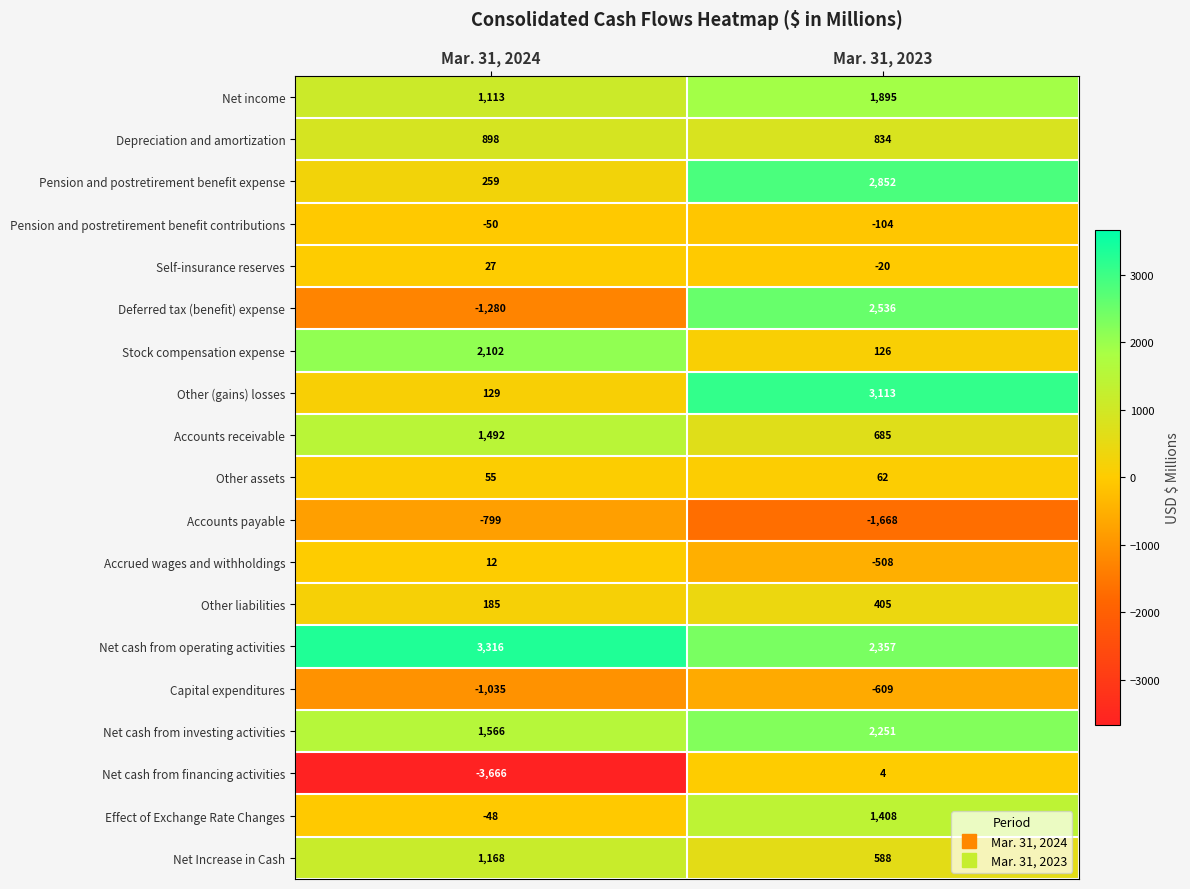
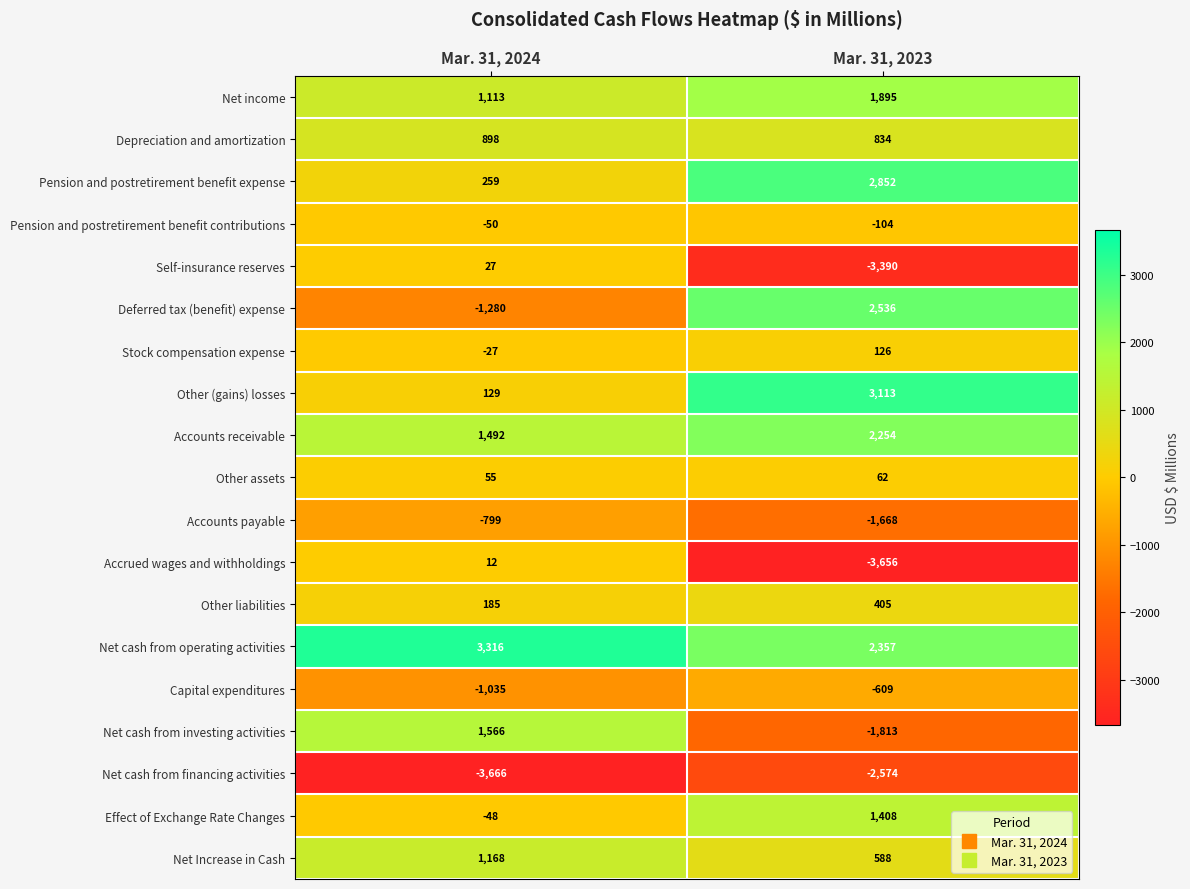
  {
    "Net income": {
      "Mar. 31, 2024": "1,113",
      "Mar. 31, 2023": "1,895"
    },
    "Depreciation and amortization": {
      "Mar. 31, 2024": "898",
      "Mar. 31, 2023": "834"
    },
    "Pension and postretirement benefit expense": {
      "Mar. 31, 2024": "259",
      "Mar. 31, 2023": "2,852"
    },
    "Pension and postretirement benefit contributions": {
      "Mar. 31, 2024": "-50",
      "Mar. 31, 2023": "-104"
    },
    "Self-insurance reserves": {
      "Mar. 31, 2024": "27",
-     "Mar. 31, 2023": "-20"
+     "Mar. 31, 2023": "-3,390"
    },
    "Deferred tax (benefit) expense": {
      "Mar. 31, 2024": "-1,280",
      "Mar. 31, 2023": "2,536"
    },
    "Stock compensation expense": {
-     "Mar. 31, 2024": "2,102",
+     "Mar. 31, 2024": "-27",
      "Mar. 31, 2023": "126"
    },
    "Other (gains) losses": {
      "Mar. 31, 2024": "129",
      "Mar. 31, 2023": "3,113"
    },
    "Accounts receivable": {
      "Mar. 31, 2024": "1,492",
-     "Mar. 31, 2023": "685"
+     "Mar. 31, 2023": "2,254"
    },
    "Other assets": {
      "Mar. 31, 2024": "55",
      "Mar. 31, 2023": "62"
    },
    "Accounts payable": {
      "Mar. 31, 2024": "-799",
      "Mar. 31, 2023": "-1,668"
    },
    "Accrued wages and withholdings": {
      "Mar. 31, 2024": "12",
-     "Mar. 31, 2023": "-508"
+     "Mar. 31, 2023": "-3,656"
    },
    "Other liabilities": {
      "Mar. 31, 2024": "185",
      "Mar. 31, 2023": "405"
    },
    "Net cash from operating activities": {
      "Mar. 31, 2024": "3,316",
      "Mar. 31, 2023": "2,357"
    },
    "Capital expenditures": {
      "Mar. 31, 2024": "-1,035",
      "Mar. 31, 2023": "-609"
    },
    "Net cash from investing activities": {
      "Mar. 31, 2024": "1,566",
-     "Mar. 31, 2023": "2,251"
+     "Mar. 31, 2023": "-1,813"
    },
    "Net cash from financing activities": {
      "Mar. 31, 2024": "-3,666",
-     "Mar. 31, 2023": "4"
+     "Mar. 31, 2023": "-2,574"
    },
    "Effect of Exchange Rate Changes": {
      "Mar. 31, 2024": "-48",
      "Mar. 31, 2023": "1,408"
    },
    "Net Increase in Cash": {
      "Mar. 31, 2024": "1,168",
      "Mar. 31, 2023": "588"
    }
  }
